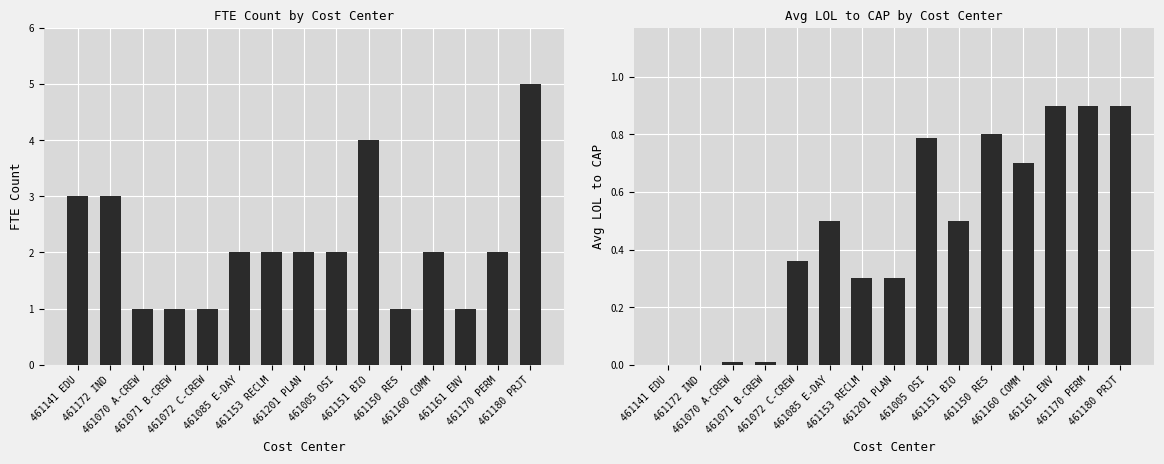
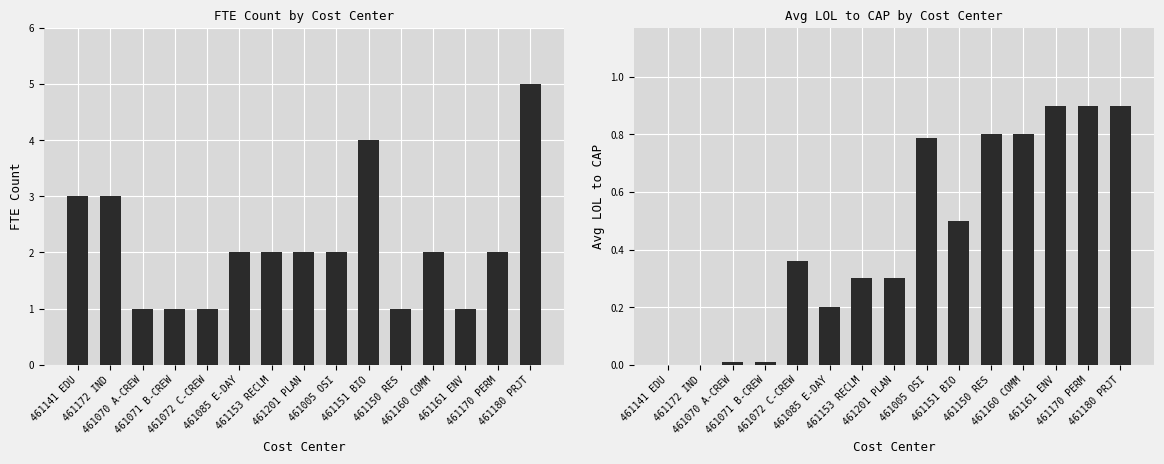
  {
    "FTE Count by Cost Center": {
      "461141 EDU": 3.0,
      "461172 IND": 3.0,
      "461070 A-CREW": 1.0,
      "461071 B-CREW": 1.0,
      "461072 C-CREW": 1.0,
      "461085 E-DAY": 2.0,
      "461153 RECLM": 2.0,
      "461201 PLAN": 2.0,
      "461005 OSI": 2.0,
      "461151 BIO": 4.0,
      "461150 RES": 1.0,
      "461160 COMM": 2.0,
      "461161 ENV": 1.0,
      "461170 PERM": 2.0,
      "461180 PRJT": 5.0
    },
    "Avg LOL to CAP by Cost Center": {
      "461141 EDU": 0.0,
      "461172 IND": 0.0,
      "461070 A-CREW": 0.01,
      "461071 B-CREW": 0.01,
      "461072 C-CREW": 0.36,
-     "461085 E-DAY": 0.5,
+     "461085 E-DAY": 0.2,
      "461153 RECLM": 0.3,
      "461201 PLAN": 0.3,
      "461005 OSI": 0.79,
      "461151 BIO": 0.5,
      "461150 RES": 0.8,
-     "461160 COMM": 0.7,
+     "461160 COMM": 0.8,
      "461161 ENV": 0.9,
      "461170 PERM": 0.9,
      "461180 PRJT": 0.9
    }
  }
